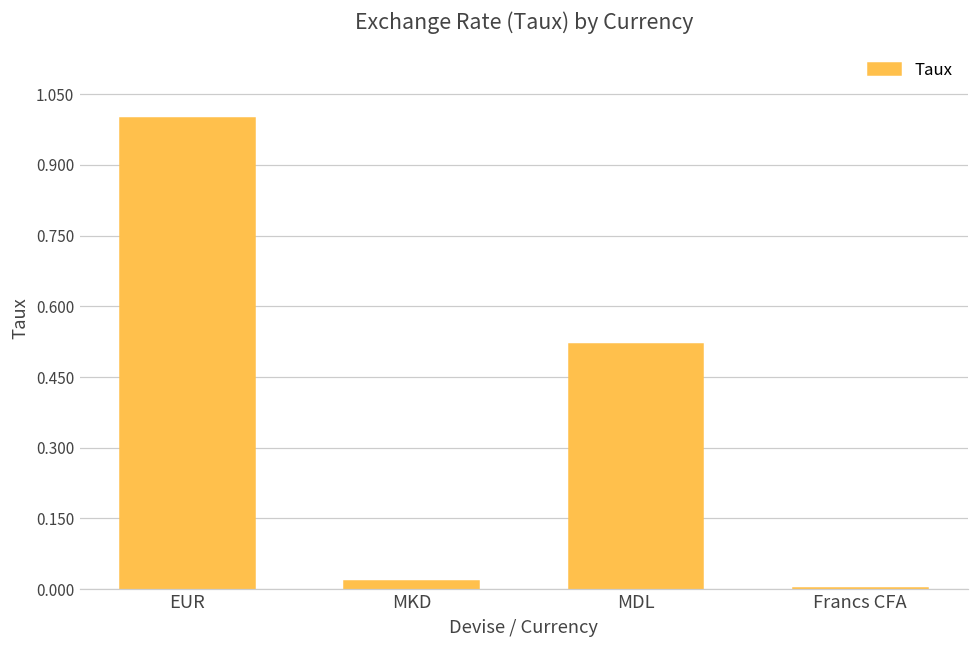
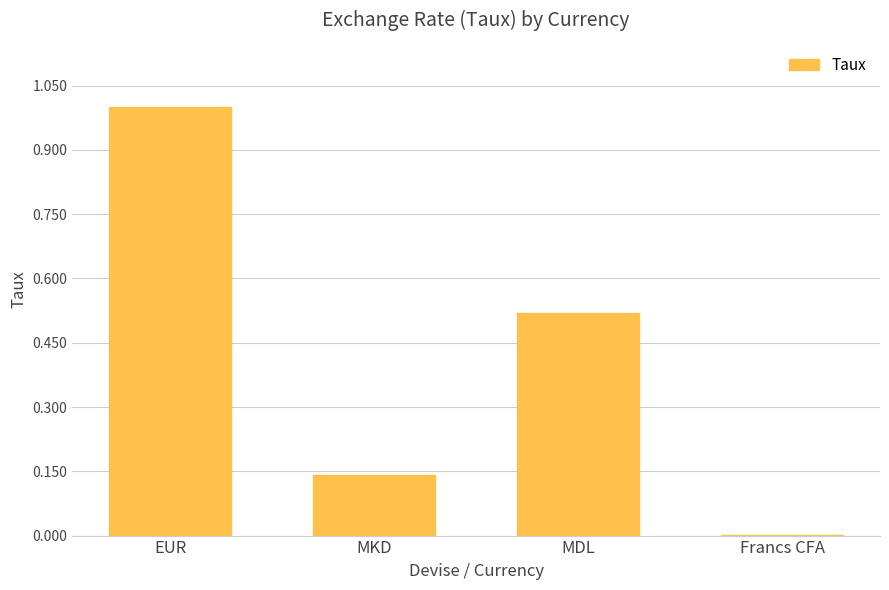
  {
    "EUR": 1.00,
-   "MKD": 0.02,
+   "MKD": 0.14,
    "MDL": 0.52
  }
